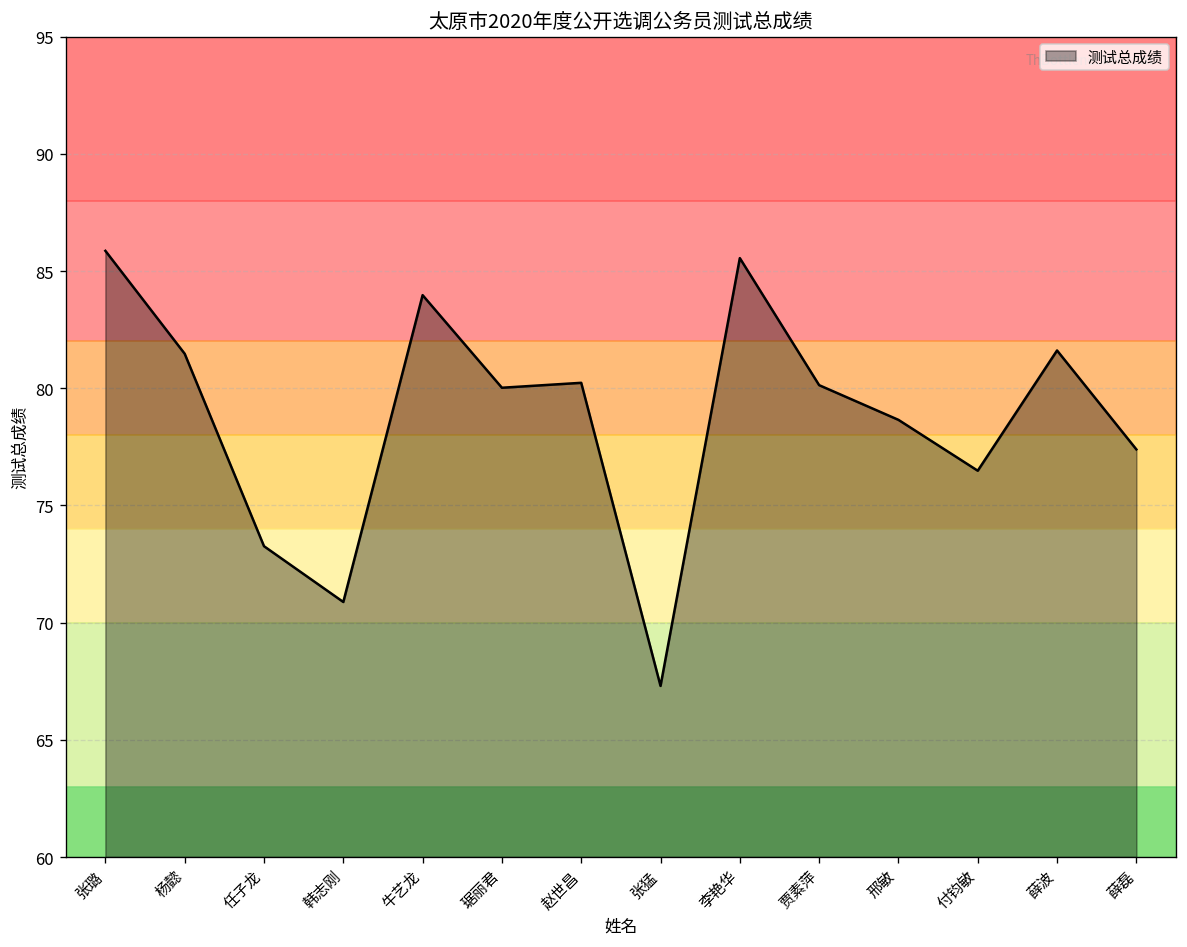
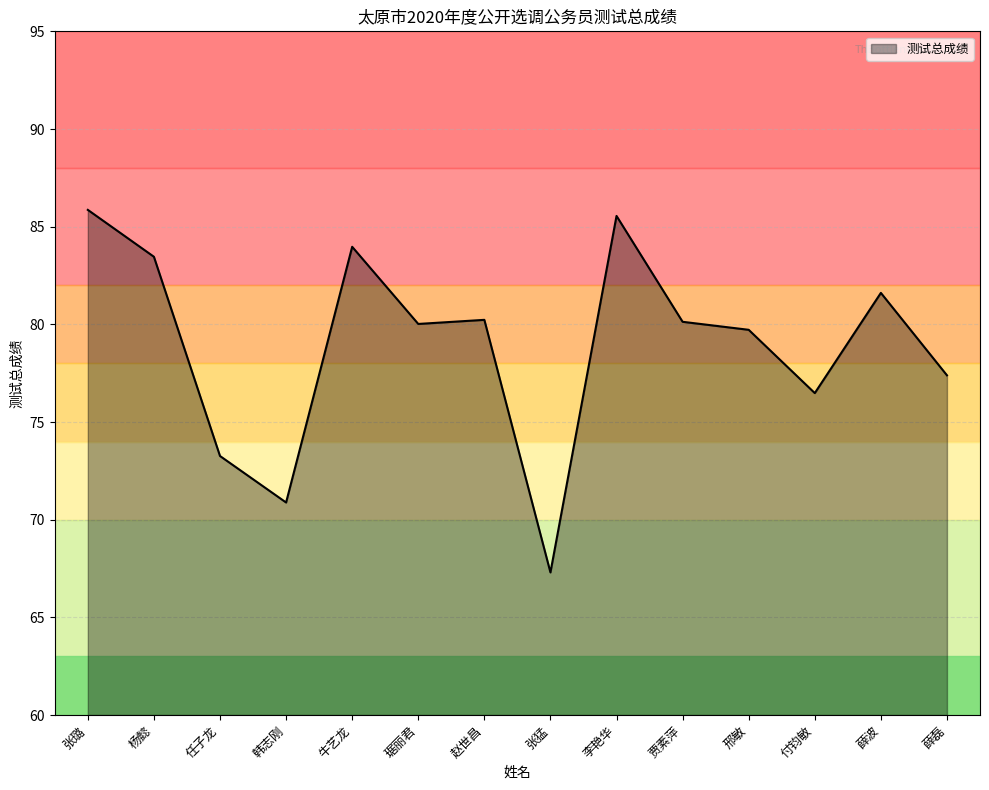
  {
    "张璐": 85.9,
-   "杨懿": 81.5,
+   "杨懿": 83.5,
    "任子龙": 73.3,
    "韩志刚": 70.9,
    "牛艺龙": 84.0,
    "琚丽君": 80.0,
    "赵世昌": 80.2,
    "张猛": 67.3,
    "李艳华": 85.6,
    "贾素萍": 80.1,
-   "邢敏": 78.7,
+   "邢敏": 79.7,
    "付钧敏": 76.5,
    "薛波": 81.6,
    "薛磊": 77.4
  }
